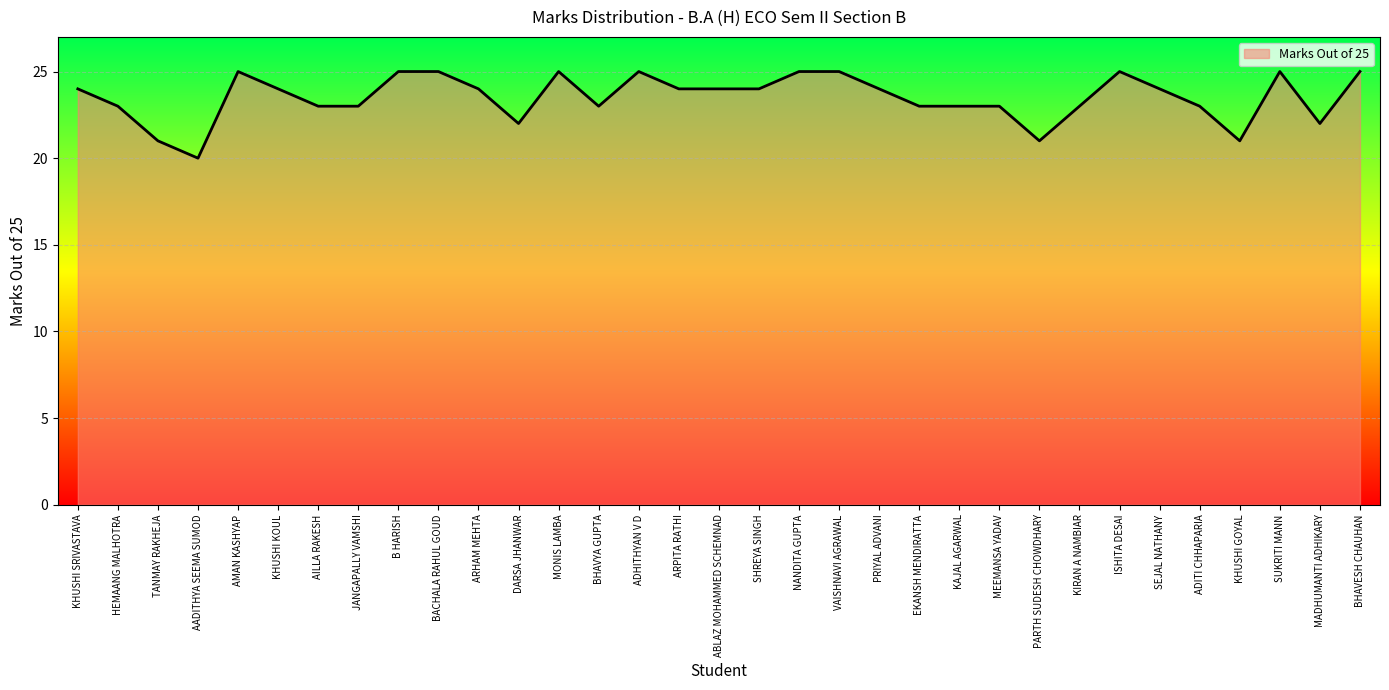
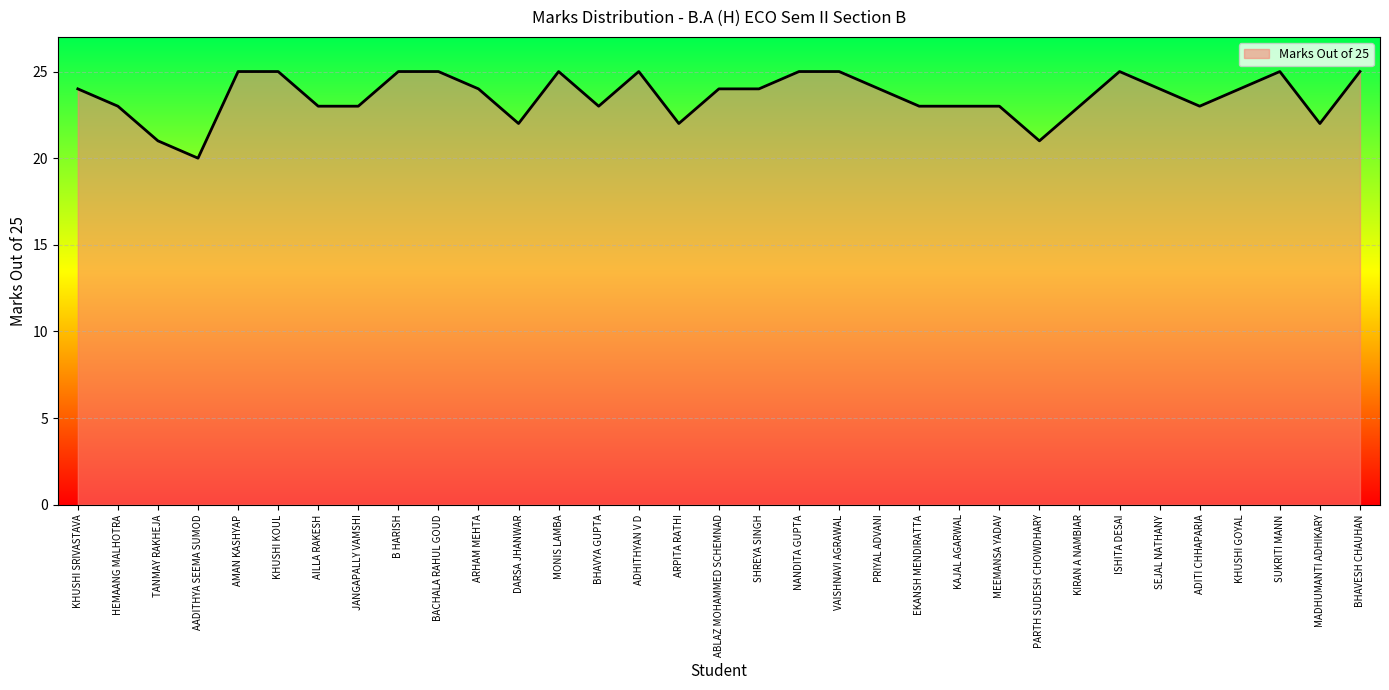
  {
    "KHUSHI SRIVASTAVA": 24,
    "HEMAANG MALHOTRA": 23,
    "TANMAY RAKHEJA": 21,
    "AADITHYA SEEMA SUMOD": 20,
    "AMAN KASHYAP": 25,
-   "KHUSHI KOUL": 24,
+   "KHUSHI KOUL": 25,
    "AILLA RAKESH": 23,
    "JANGAPALLY VAMSHI": 23,
    "B HARISH": 25,
    "BACHALA RAHUL GOUD": 25,
    "ARHAM MEHTA": 24,
    "DARSA JHANWAR": 22,
    "MONIS LAMBA": 25,
    "BHAVYA GUPTA": 23,
    "ADHITHYAN V D": 25,
-   "ARPITA RATHI": 24,
+   "ARPITA RATHI": 22,
    "ABLAZ MOHAMMED SCHEMNAD": 24,
    "SHREYA SINGH": 24,
    "NANDITA GUPTA": 25,
    "VAISHNAVI AGRAWAL": 25,
    "PRIYAL ADVANI": 24,
    "EKANSH MENDIRATTA": 23,
    "KAJAL AGARWAL": 23,
    "MEEMANSA YADAV": 23,
    "PARTH SUDESH CHOWDHARY": 21,
    "KIRAN A NAMBIAR": 23,
    "ISHITA DESAI": 25,
    "SEJAL NATHANY": 24,
    "ADITI CHHAPARIA": 23,
-   "KHUSHI GOYAL": 21,
+   "KHUSHI GOYAL": 24,
    "SUKRITI MANN": 25,
    "MADHUMANTI ADHIKARY": 22,
    "BHAVESH CHAUHAN": 25
  }
